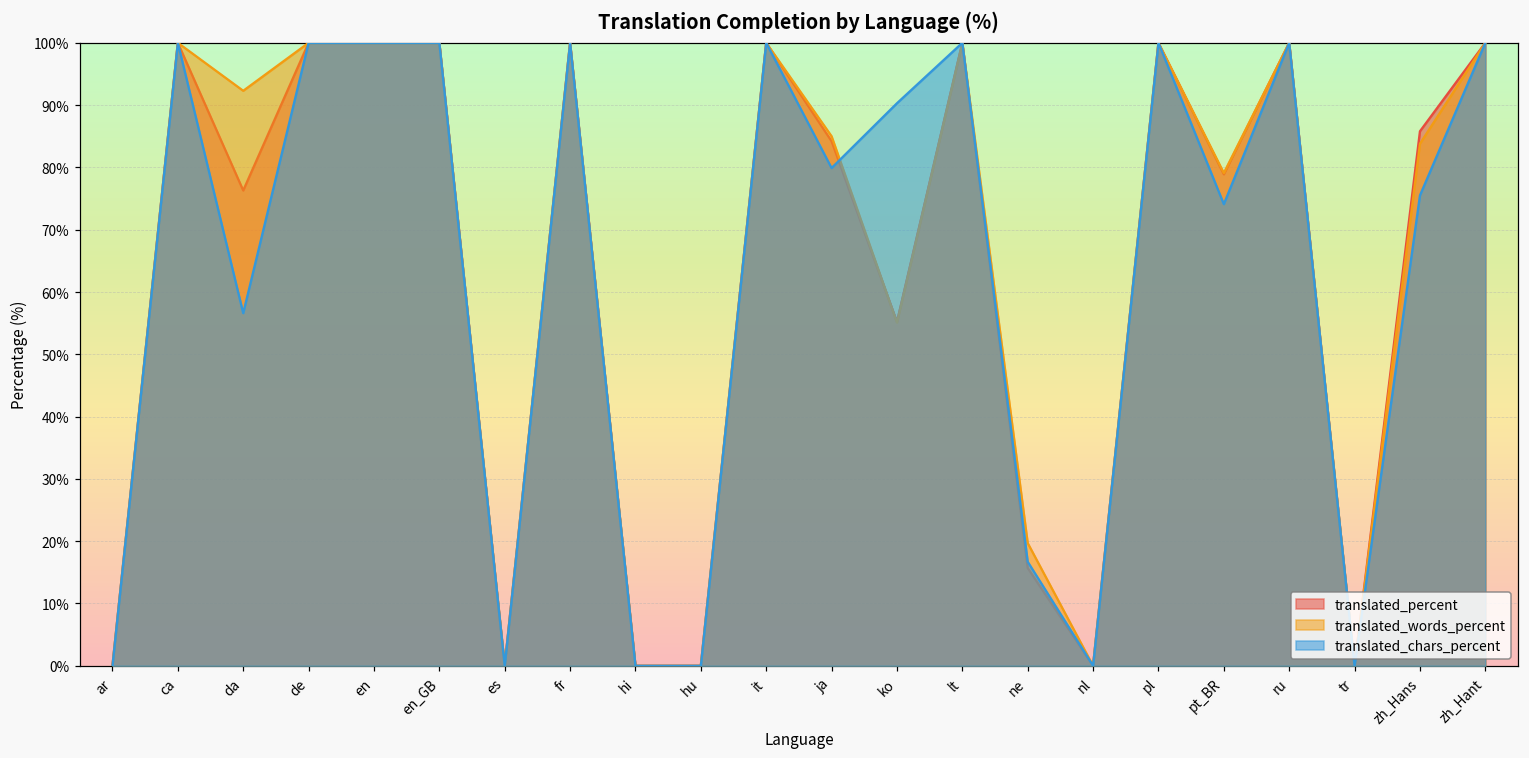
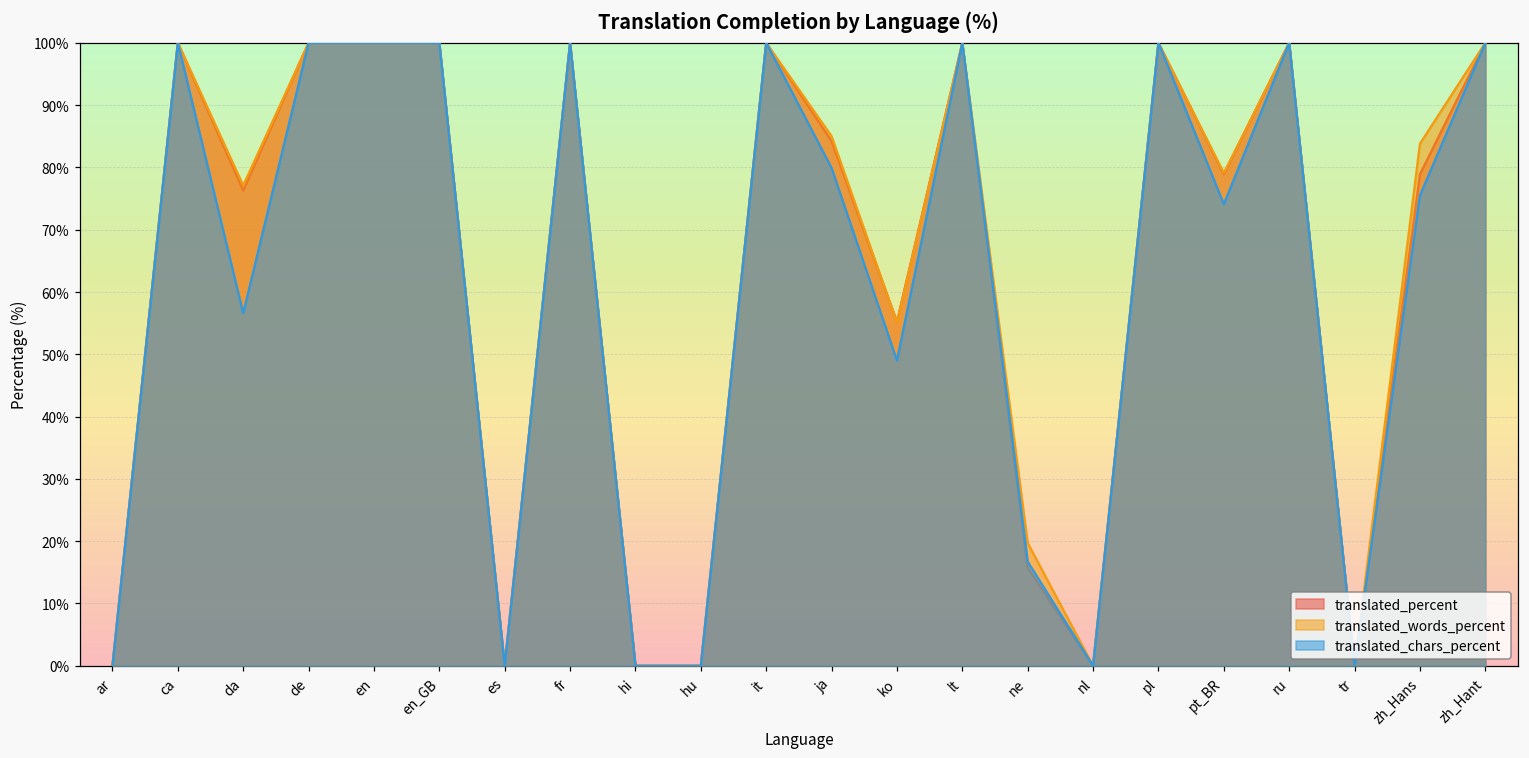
  {
    "translated_percent": {
      "da": "76%",
      "ja": "84%",
      "ne": "16%",
-     "zh_Hans": "86%"
+     "zh_Hans": "79%"
    },
    "translated_words_percent": {
-     "da": "92%",
+     "da": "77%",
      "ja": "85%",
      "ne": "20%",
      "zh_Hans": "84%"
    },
    "translated_chars_percent": {
      "da": "57%",
      "ja": "80%",
-     "ko": "90%",
+     "ko": "49%",
      "ne": "17%",
      "pt_BR": "74%",
      "zh_Hans": "76%"
    }
  }
